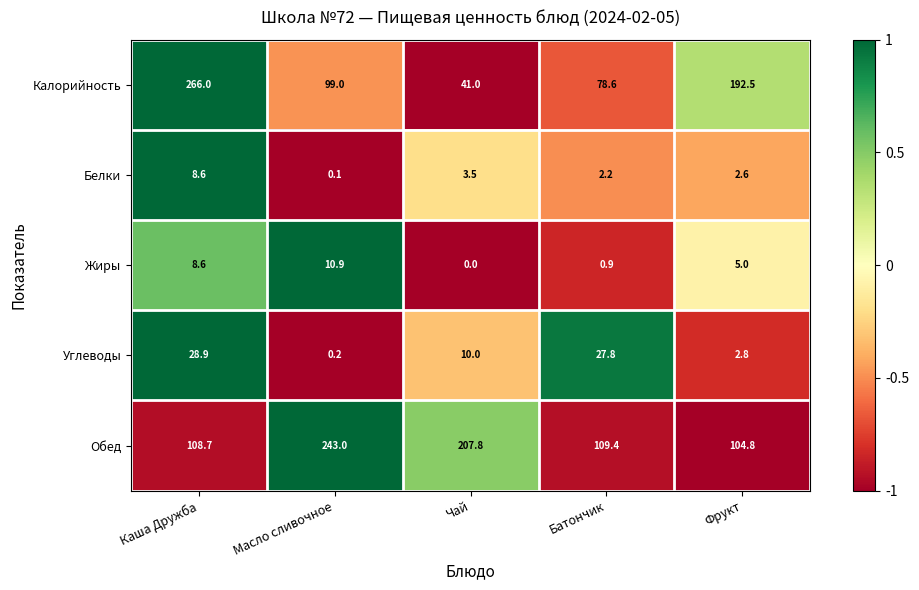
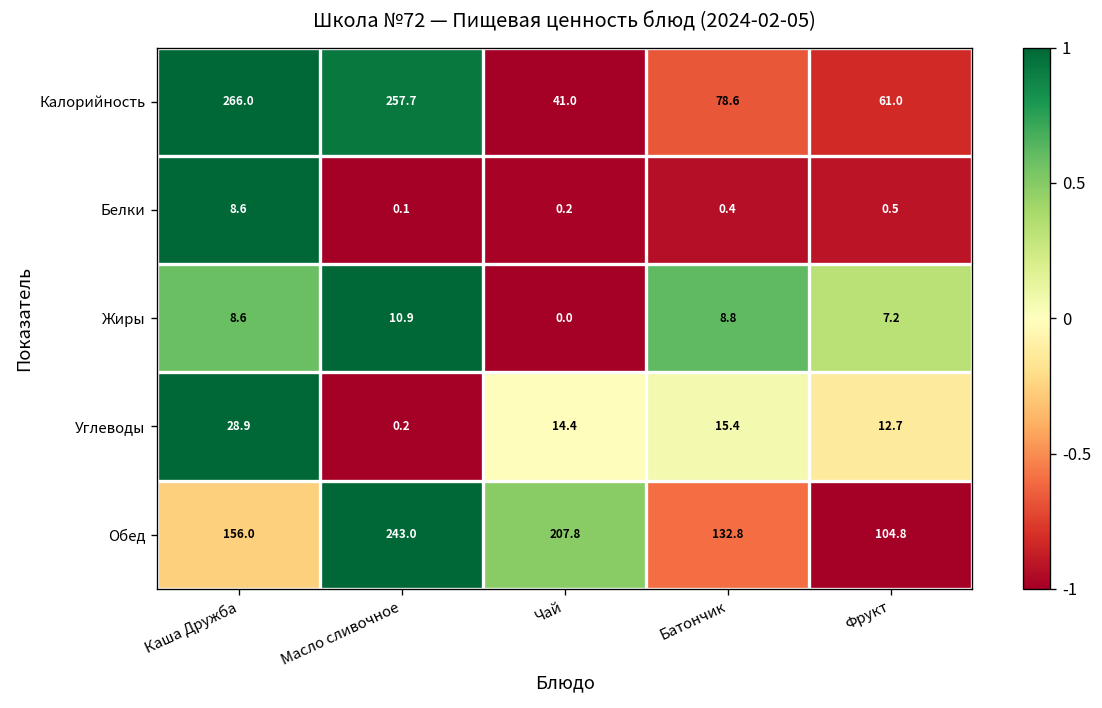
  {
    "Калорийность": {
      "Каша Дружба": 266.0,
-     "Масло сливочное": 99.0,
+     "Масло сливочное": 257.7,
      "Чай": 41.0,
      "Батончик": 78.6,
-     "Фрукт": 192.5
+     "Фрукт": 61.0
    },
    "Белки": {
      "Каша Дружба": 8.6,
      "Масло сливочное": 0.1,
-     "Чай": 3.5,
-     "Батончик": 2.2,
-     "Фрукт": 2.6
+     "Чай": 0.2,
+     "Батончик": 0.4,
+     "Фрукт": 0.5
    },
    "Жиры": {
      "Каша Дружба": 8.6,
      "Масло сливочное": 10.9,
      "Чай": 0.0,
-     "Батончик": 0.9,
-     "Фрукт": 5.0
+     "Батончик": 8.8,
+     "Фрукт": 7.2
    },
    "Углеводы": {
      "Каша Дружба": 28.9,
      "Масло сливочное": 0.2,
-     "Чай": 10.0,
-     "Батончик": 27.8,
-     "Фрукт": 2.8
+     "Чай": 14.4,
+     "Батончик": 15.4,
+     "Фрукт": 12.7
    },
    "Обед": {
-     "Каша Дружба": 108.7,
+     "Каша Дружба": 156.0,
      "Масло сливочное": 243.0,
      "Чай": 207.8,
-     "Батончик": 109.4,
+     "Батончик": 132.8,
      "Фрукт": 104.8
    }
  }
